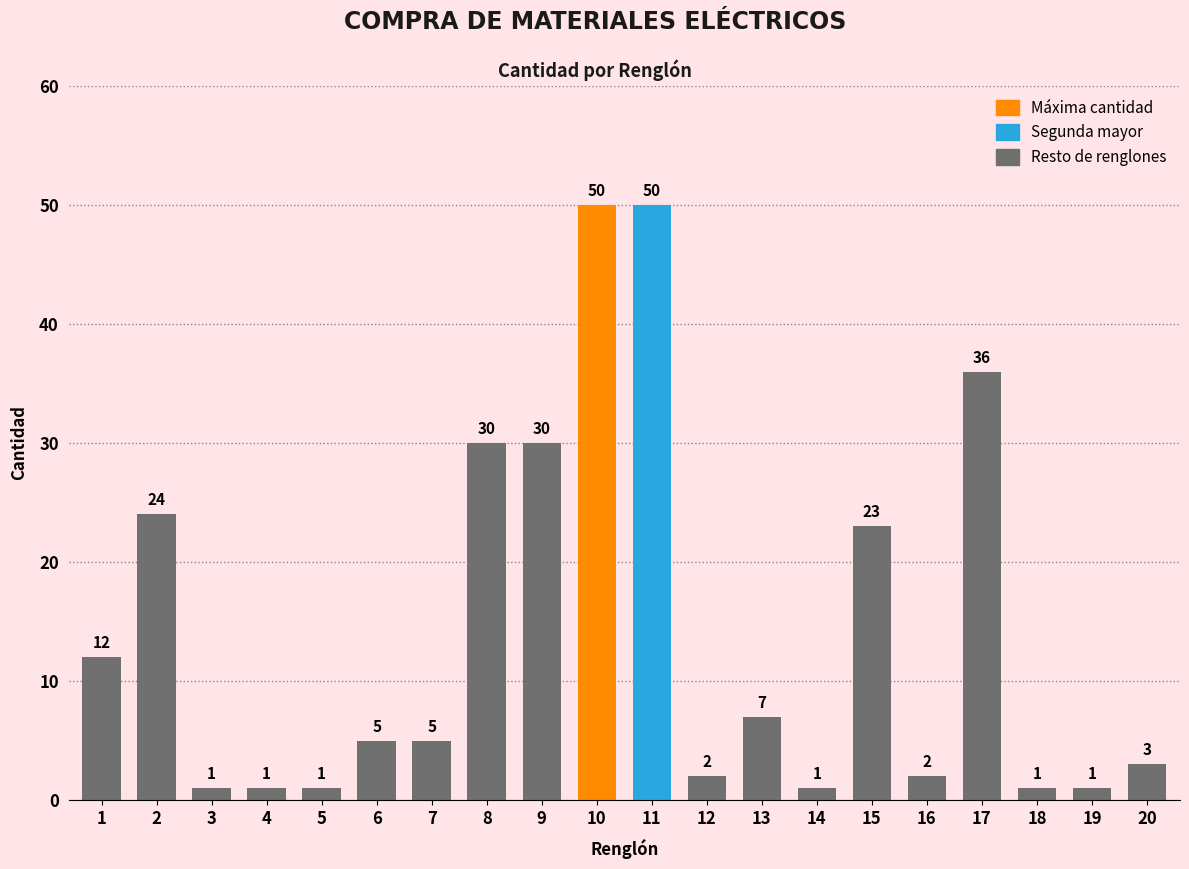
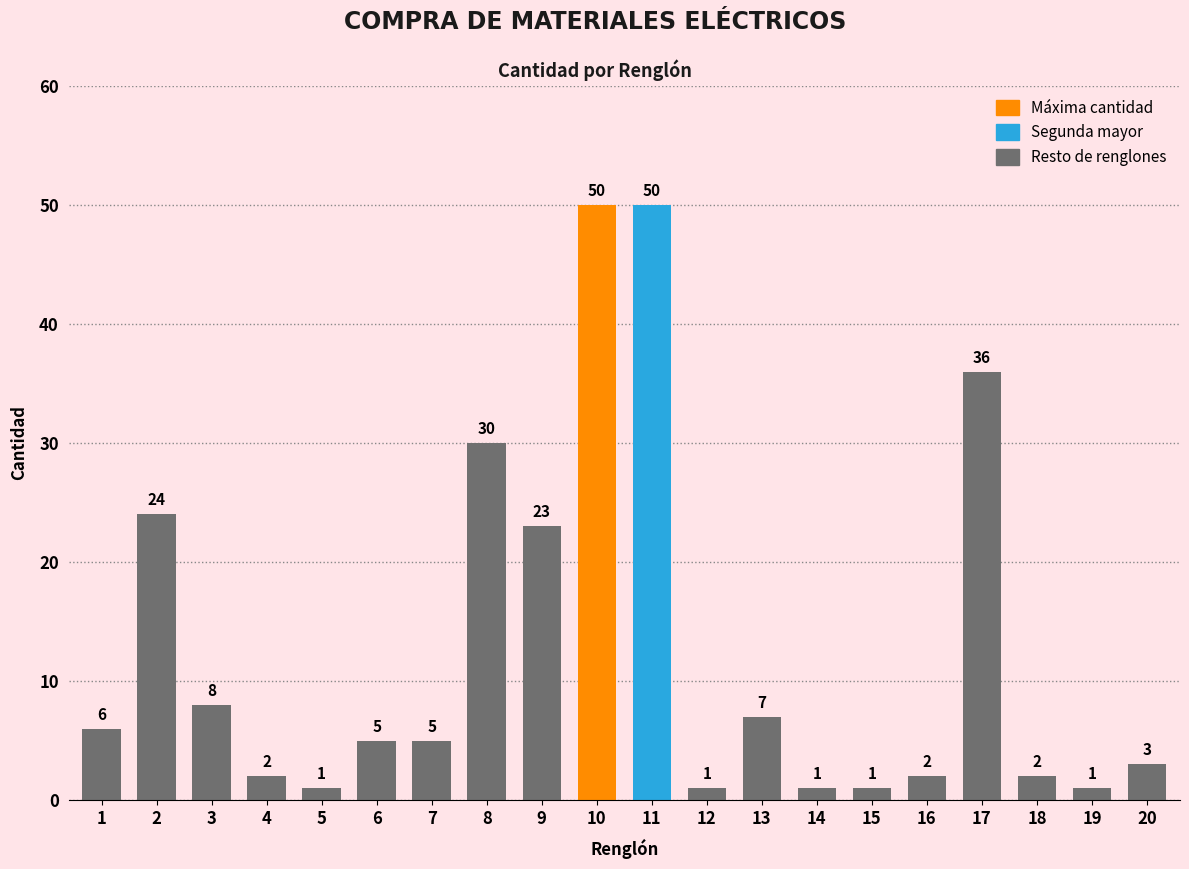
  {
-   "1": 12,
+   "1": 6,
    "2": 24,
-   "3": 1,
-   "4": 1,
+   "3": 8,
+   "4": 2,
    "5": 1,
    "6": 5,
    "7": 5,
    "8": 30,
-   "9": 30,
+   "9": 23,
    "10": 50,
    "11": 50,
-   "12": 2,
+   "12": 1,
    "13": 7,
    "14": 1,
-   "15": 23,
+   "15": 1,
    "16": 2,
    "17": 36,
-   "18": 1,
+   "18": 2,
    "19": 1,
    "20": 3
  }
